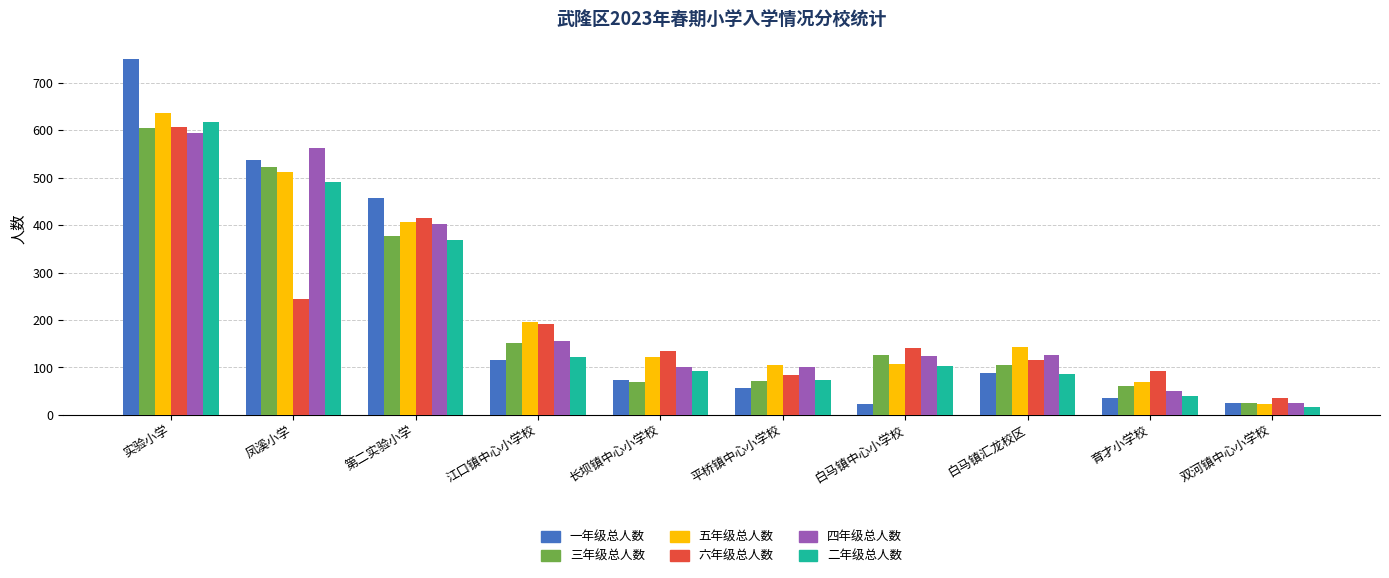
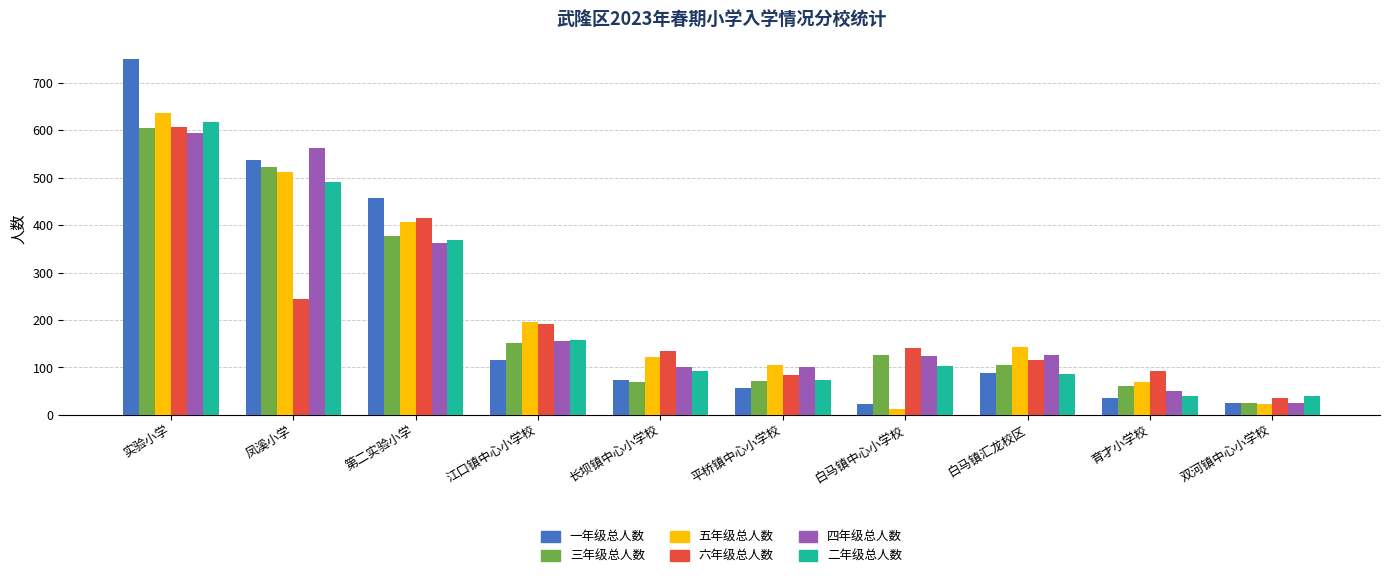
  {
    "一年级总人数": {
      "实验小学": 750,
      "凤溪小学": 540,
      "第二实验小学": 460,
      "江口镇中心小学校": 120,
      "长坝镇中心小学校": 70,
      "平桥镇中心小学校": 60,
      "白马镇中心小学校": 20,
      "白马镇汇龙校区": 90,
      "育才小学校": 40,
      "双河镇中心小学校": 30
    },
    "三年级总人数": {
      "实验小学": 600,
      "凤溪小学": 520,
      "第二实验小学": 380,
      "江口镇中心小学校": 150,
      "长坝镇中心小学校": 70,
      "平桥镇中心小学校": 70,
      "白马镇中心小学校": 130,
      "白马镇汇龙校区": 110,
      "育才小学校": 60,
      "双河镇中心小学校": 30
    },
    "五年级总人数": {
      "实验小学": 640,
      "凤溪小学": 510,
      "第二实验小学": 410,
      "江口镇中心小学校": 200,
      "长坝镇中心小学校": 120,
      "平桥镇中心小学校": 110,
-     "白马镇中心小学校": 110,
+     "白马镇中心小学校": 10,
      "白马镇汇龙校区": 140,
      "育才小学校": 70,
      "双河镇中心小学校": 20
    },
    "六年级总人数": {
      "实验小学": 610,
      "凤溪小学": 240,
      "第二实验小学": 420,
      "江口镇中心小学校": 190,
      "长坝镇中心小学校": 140,
      "平桥镇中心小学校": 90,
      "白马镇中心小学校": 140,
      "白马镇汇龙校区": 120,
      "育才小学校": 90,
      "双河镇中心小学校": 40
    },
    "四年级总人数": {
      "实验小学": 590,
      "凤溪小学": 560,
-     "第二实验小学": 400,
+     "第二实验小学": 360,
      "江口镇中心小学校": 160,
      "长坝镇中心小学校": 100,
      "平桥镇中心小学校": 100,
      "白马镇中心小学校": 120,
      "白马镇汇龙校区": 130,
      "育才小学校": 50,
      "双河镇中心小学校": 30
    },
    "二年级总人数": {
      "实验小学": 620,
      "凤溪小学": 490,
      "第二实验小学": 370,
-     "江口镇中心小学校": 120,
+     "江口镇中心小学校": 160,
      "长坝镇中心小学校": 90,
      "平桥镇中心小学校": 70,
      "白马镇中心小学校": 100,
      "白马镇汇龙校区": 90,
      "育才小学校": 40,
-     "双河镇中心小学校": 20
+     "双河镇中心小学校": 40
    }
  }
